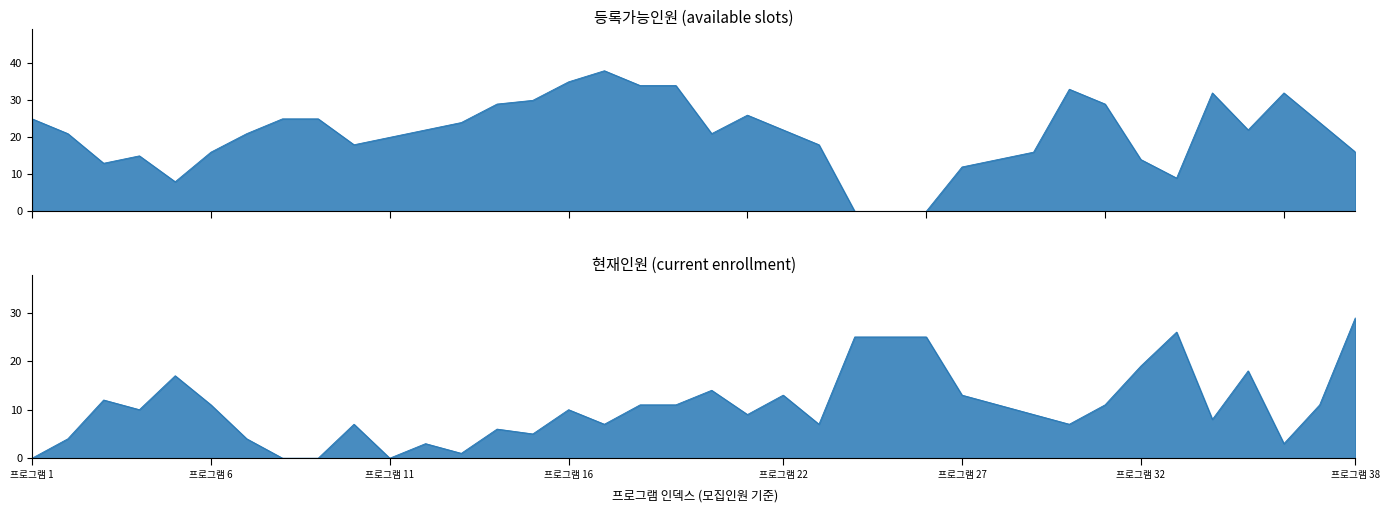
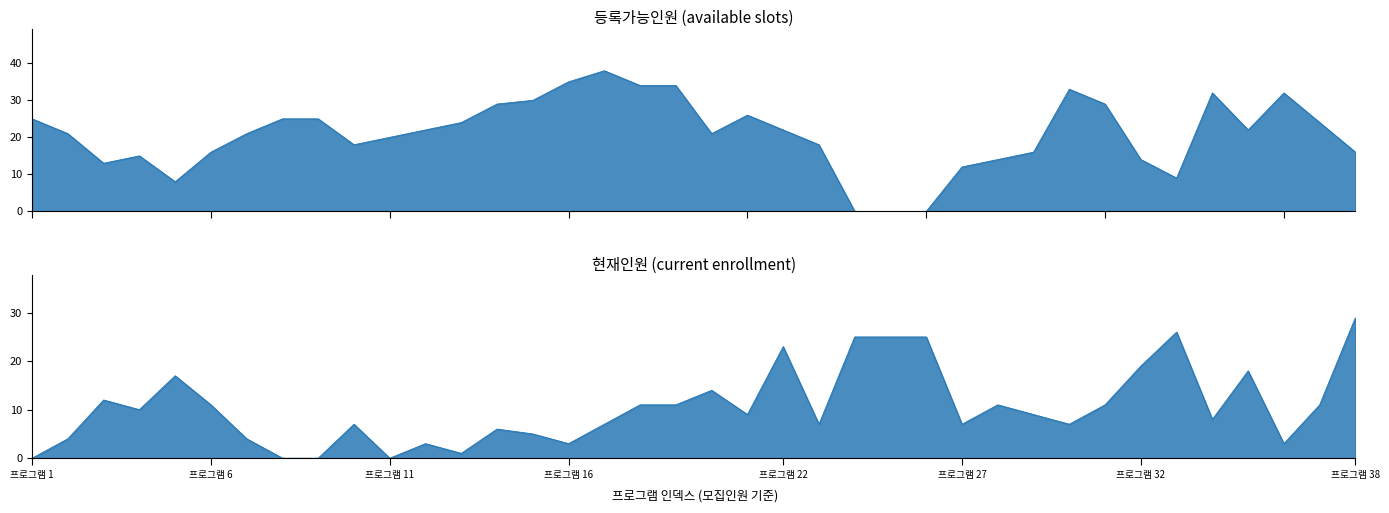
  {
    "현재인원 (current enrollment)": {
      "프로그램 1": 0,
      "프로그램 6": 11,
      "프로그램 11": 0,
-     "프로그램 16": 10,
-     "프로그램 22": 13,
-     "프로그램 27": 13,
+     "프로그램 16": 3,
+     "프로그램 22": 23,
+     "프로그램 27": 7,
      "프로그램 32": 19,
      "프로그램 38": 29
    }
  }
